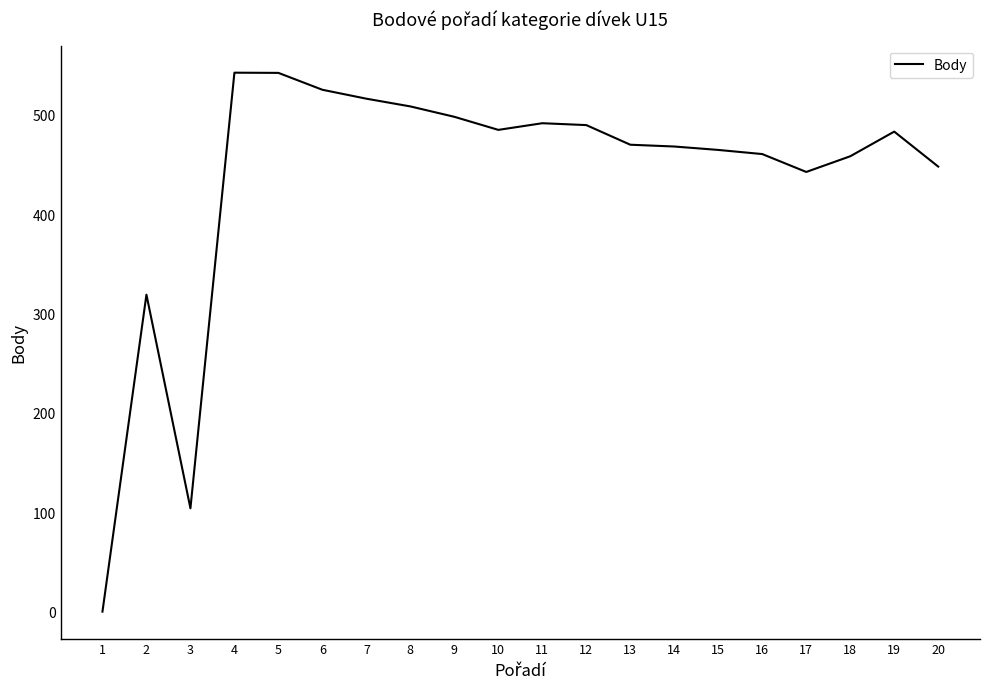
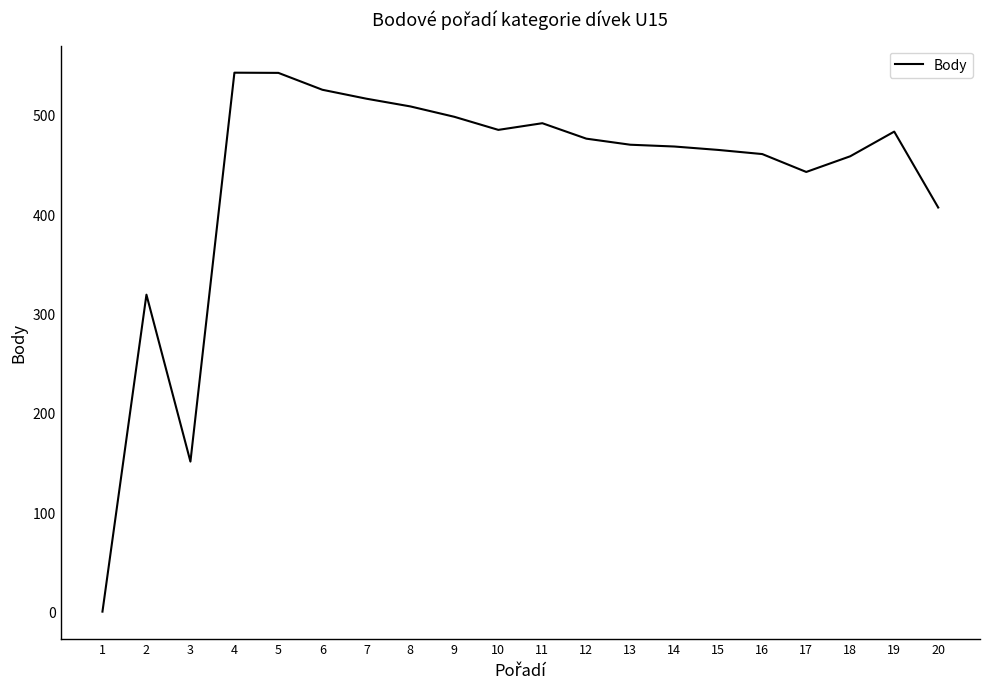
  {
    "1": 0,
    "2": 320,
-   "3": 100,
+   "3": 150,
    "4": 540,
    "5": 540,
    "6": 530,
    "7": 520,
    "8": 510,
    "9": 500,
    "10": 480,
    "11": 490,
-   "12": 490,
+   "12": 480,
    "13": 470,
    "14": 470,
    "15": 460,
    "16": 460,
    "17": 440,
    "18": 460,
    "19": 480,
-   "20": 450
+   "20": 410
  }
